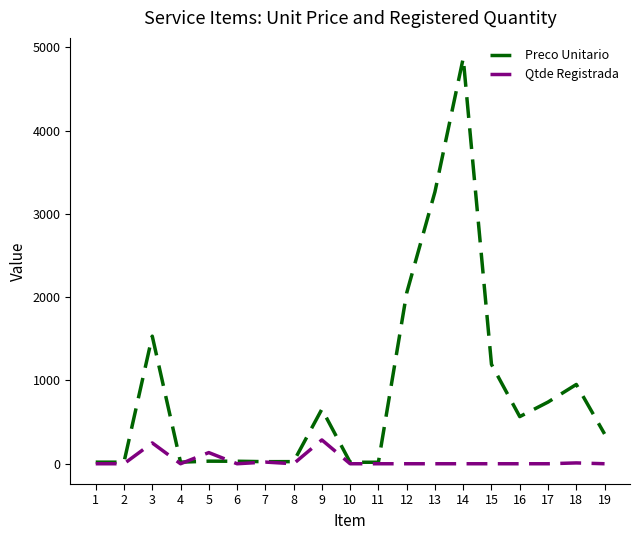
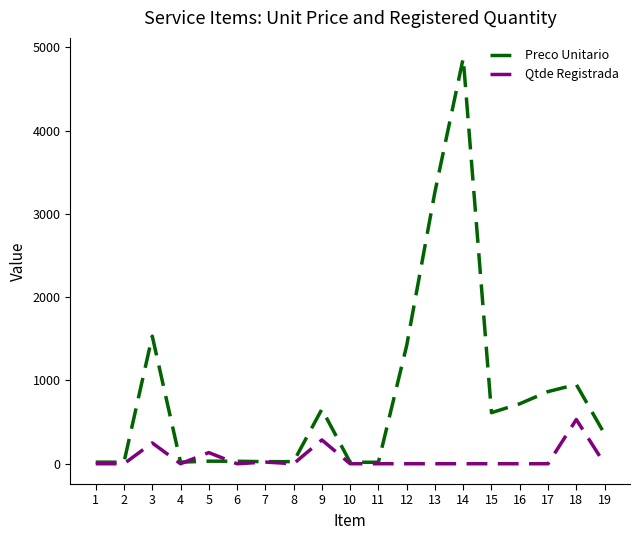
  {
    "Preco Unitario": {
      "3": 1500,
      "5": 0,
      "9": 700,
-     "12": 2100,
+     "12": 1400,
      "13": 3300,
      "14": 4900,
-     "15": 1200,
-     "16": 600,
-     "17": 700,
+     "15": 600,
+     "16": 700,
+     "17": 900,
      "18": 1000,
      "19": 400
    },
    "Qtde Registrada": {
      "3": 300,
      "5": 100,
      "9": 300,
      "12": 0,
      "13": 0,
      "14": 0,
      "15": 0,
      "16": 0,
      "17": 0,
-     "18": 0,
+     "18": 500,
      "19": 0
    }
  }
